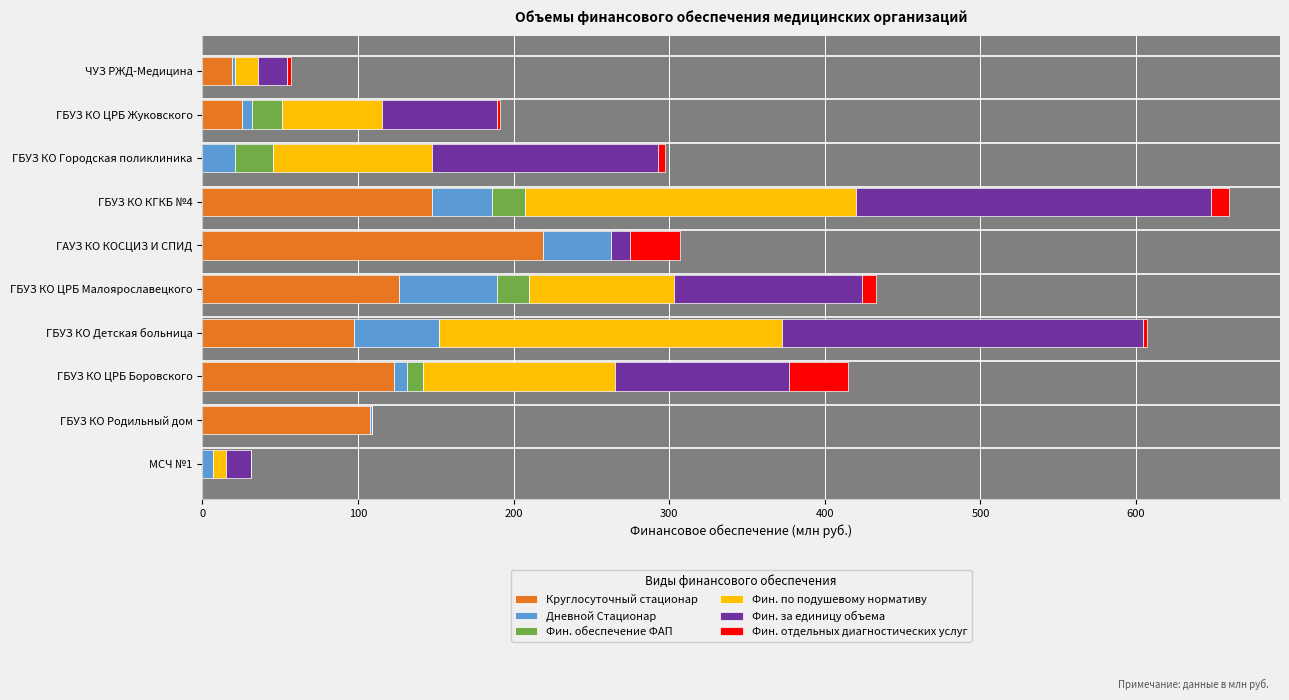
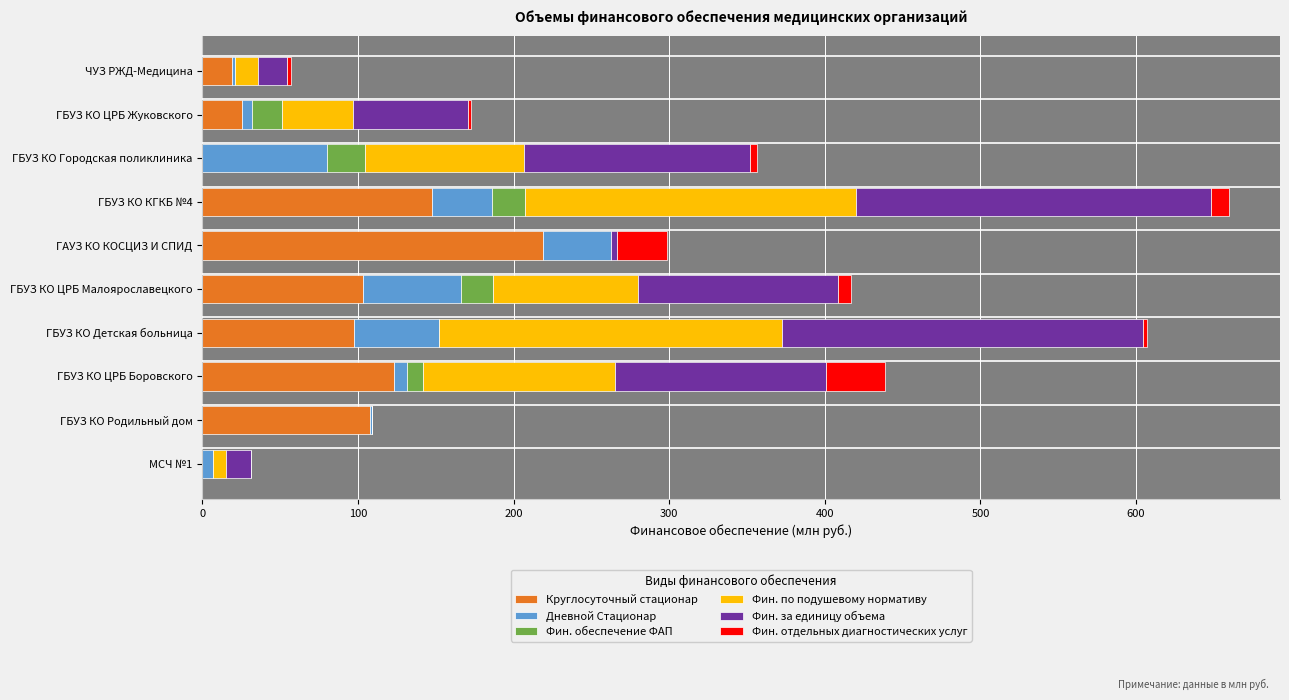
  {
    "Круглосуточный стационар": {
      "ЧУЗ РЖД-Медицина": 19,
      "ГБУЗ КО ЦРБ Жуковского": 26,
      "ГБУЗ КО Городская поликлиника": 0,
      "ГБУЗ КО КГКБ №4": 148,
      "ГАУЗ КО КОСЦИЗ И СПИД": 219,
-     "ГБУЗ КО ЦРБ Малоярославецкого": 126,
+     "ГБУЗ КО ЦРБ Малоярославецкого": 103,
      "ГБУЗ КО Детская больница": 98,
      "ГБУЗ КО ЦРБ Боровского": 123,
      "ГБУЗ КО Родильный дом": 107,
      "МСЧ №1": 0
    },
    "Дневной Стационар": {
      "ЧУЗ РЖД-Медицина": 2,
      "ГБУЗ КО ЦРБ Жуковского": 6,
-     "ГБУЗ КО Городская поликлиника": 21,
+     "ГБУЗ КО Городская поликлиника": 80,
      "ГБУЗ КО КГКБ №4": 38,
      "ГАУЗ КО КОСЦИЗ И СПИД": 44,
      "ГБУЗ КО ЦРБ Малоярославецкого": 63,
      "ГБУЗ КО Детская больница": 54,
      "ГБУЗ КО ЦРБ Боровского": 8,
      "МСЧ №1": 7
    },
    "Фин. обеспечение ФАП": {
      "ЧУЗ РЖД-Медицина": 0,
      "ГБУЗ КО ЦРБ Жуковского": 19,
      "ГБУЗ КО Городская поликлиника": 24,
      "ГБУЗ КО КГКБ №4": 21,
      "ГАУЗ КО КОСЦИЗ И СПИД": 0,
      "ГБУЗ КО ЦРБ Малоярославецкого": 21,
      "ГБУЗ КО Детская больница": 0,
      "ГБУЗ КО ЦРБ Боровского": 11,
      "ГБУЗ КО Родильный дом": 0,
      "МСЧ №1": 0
    },
    "Фин. по подушевому нормативу": {
      "ЧУЗ РЖД-Медицина": 15,
-     "ГБУЗ КО ЦРБ Жуковского": 65,
+     "ГБУЗ КО ЦРБ Жуковского": 46,
      "ГБУЗ КО Городская поликлиника": 102,
      "ГБУЗ КО КГКБ №4": 213,
      "ГАУЗ КО КОСЦИЗ И СПИД": 0,
      "ГБУЗ КО ЦРБ Малоярославецкого": 93,
      "ГБУЗ КО Детская больница": 221,
      "ГБУЗ КО ЦРБ Боровского": 123,
      "ГБУЗ КО Родильный дом": 0,
      "МСЧ №1": 9
    },
    "Фин. за единицу объема": {
      "ЧУЗ РЖД-Медицина": 19,
      "ГБУЗ КО ЦРБ Жуковского": 74,
      "ГБУЗ КО Городская поликлиника": 145,
      "ГБУЗ КО КГКБ №4": 228,
-     "ГАУЗ КО КОСЦИЗ И СПИД": 12,
-     "ГБУЗ КО ЦРБ Малоярославецкого": 121,
+     "ГАУЗ КО КОСЦИЗ И СПИД": 4,
+     "ГБУЗ КО ЦРБ Малоярославецкого": 128,
      "ГБУЗ КО Детская больница": 232,
-     "ГБУЗ КО ЦРБ Боровского": 112,
+     "ГБУЗ КО ЦРБ Боровского": 136,
      "МСЧ №1": 16
    },
    "Фин. отдельных диагностических услуг": {
      "ЧУЗ РЖД-Медицина": 2,
      "ГБУЗ КО ЦРБ Жуковского": 2,
      "ГБУЗ КО Городская поликлиника": 5,
      "ГБУЗ КО КГКБ №4": 11,
      "ГАУЗ КО КОСЦИЗ И СПИД": 32,
      "ГБУЗ КО ЦРБ Малоярославецкого": 9,
      "ГБУЗ КО Детская больница": 2,
      "ГБУЗ КО ЦРБ Боровского": 38,
      "ГБУЗ КО Родильный дом": 0,
      "МСЧ №1": 0
    }
  }
